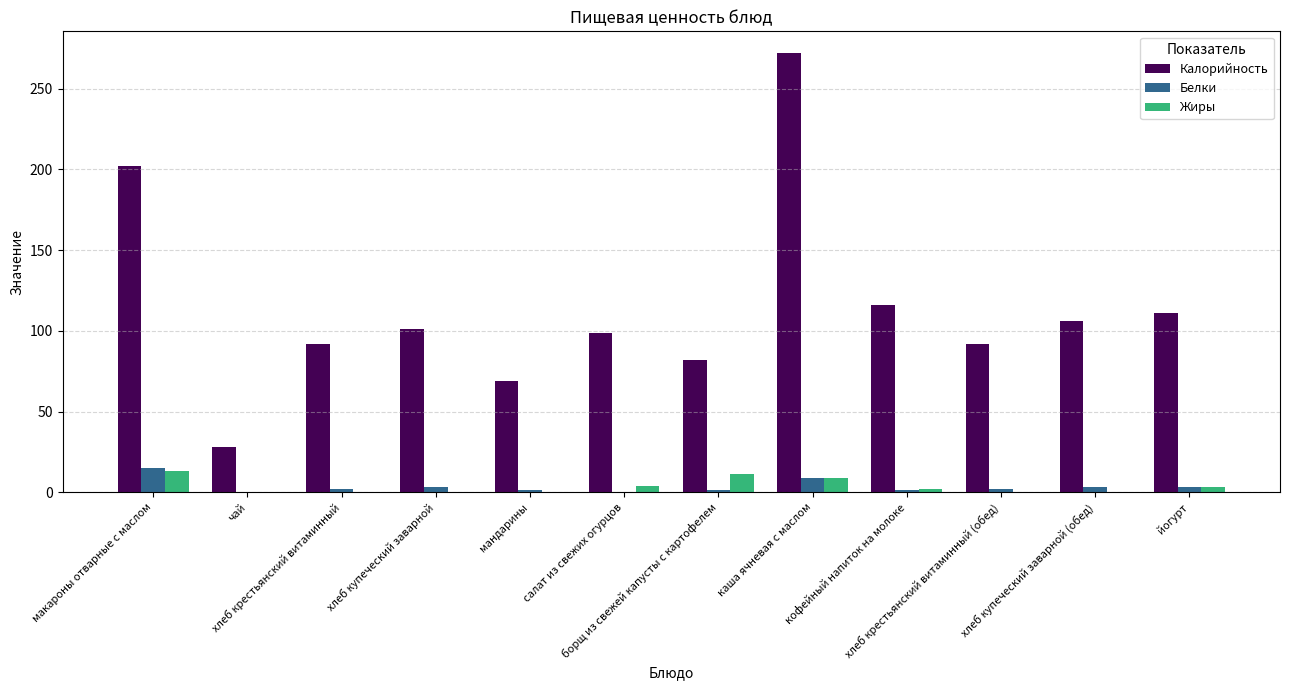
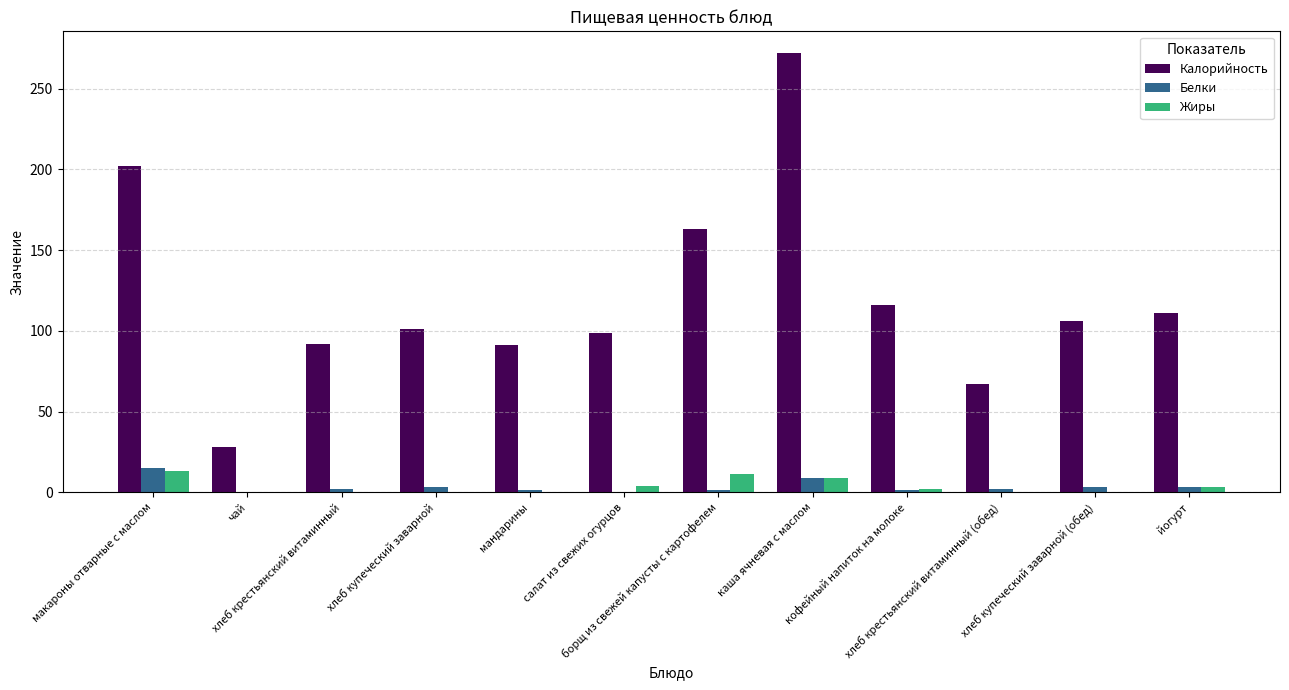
  {
    "Калорийность": {
      "макароны отварные с маслом": 202,
      "чай": 28,
      "хлеб крестьянский витаминный": 92,
      "хлеб купеческий заварной": 101,
-     "мандарины": 69,
+     "мандарины": 91,
      "салат из свежих огурцов": 99,
-     "борщ из свежей капусты с картофелем": 82,
+     "борщ из свежей капусты с картофелем": 163,
      "каша ячневая с маслом": 272,
      "кофейный напиток на молоке": 116,
-     "хлеб крестьянский витаминный (обед)": 92,
+     "хлеб крестьянский витаминный (обед)": 67,
      "хлеб купеческий заварной (обед)": 106,
      "йогурт": 111
    },
    "Белки": {
      "макароны отварные с маслом": 15,
      "хлеб крестьянский витаминный": 2,
      "хлеб купеческий заварной": 3,
      "каша ячневая с маслом": 9,
      "хлеб крестьянский витаминный (обед)": 2,
      "хлеб купеческий заварной (обед)": 3,
      "йогурт": 3
    },
    "Жиры": {
      "макароны отварные с маслом": 13,
      "чай": 0,
      "мандарины": 0,
      "салат из свежих огурцов": 4,
      "борщ из свежей капусты с картофелем": 12,
      "каша ячневая с маслом": 9,
      "кофейный напиток на молоке": 2,
      "йогурт": 3
    }
  }
